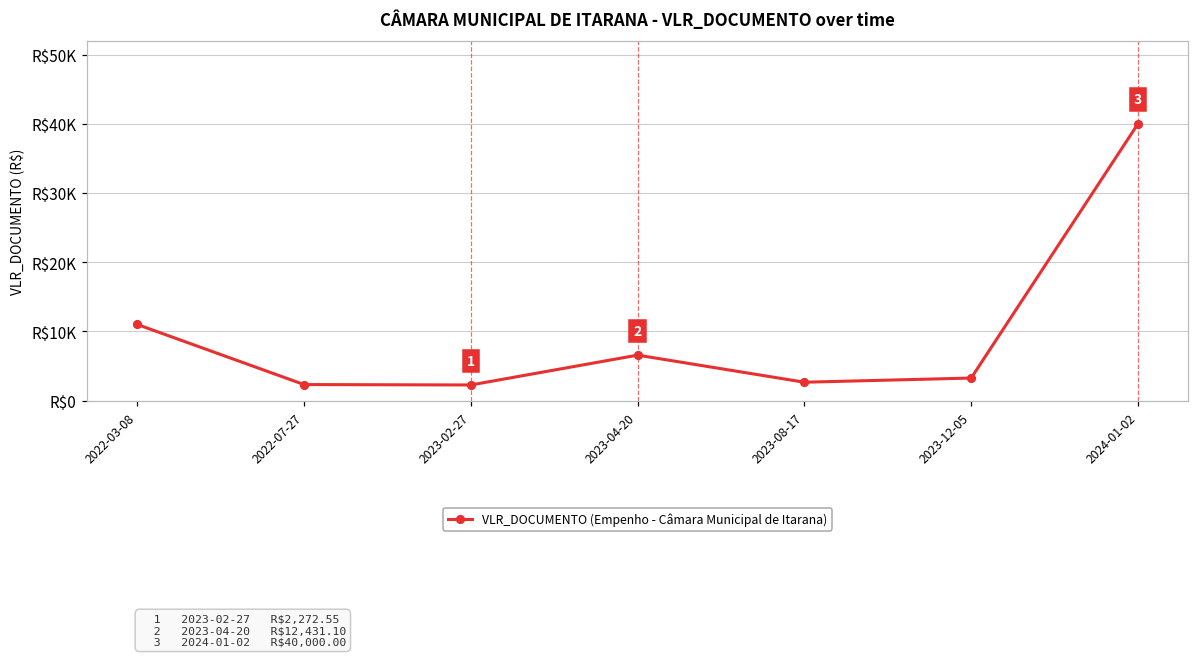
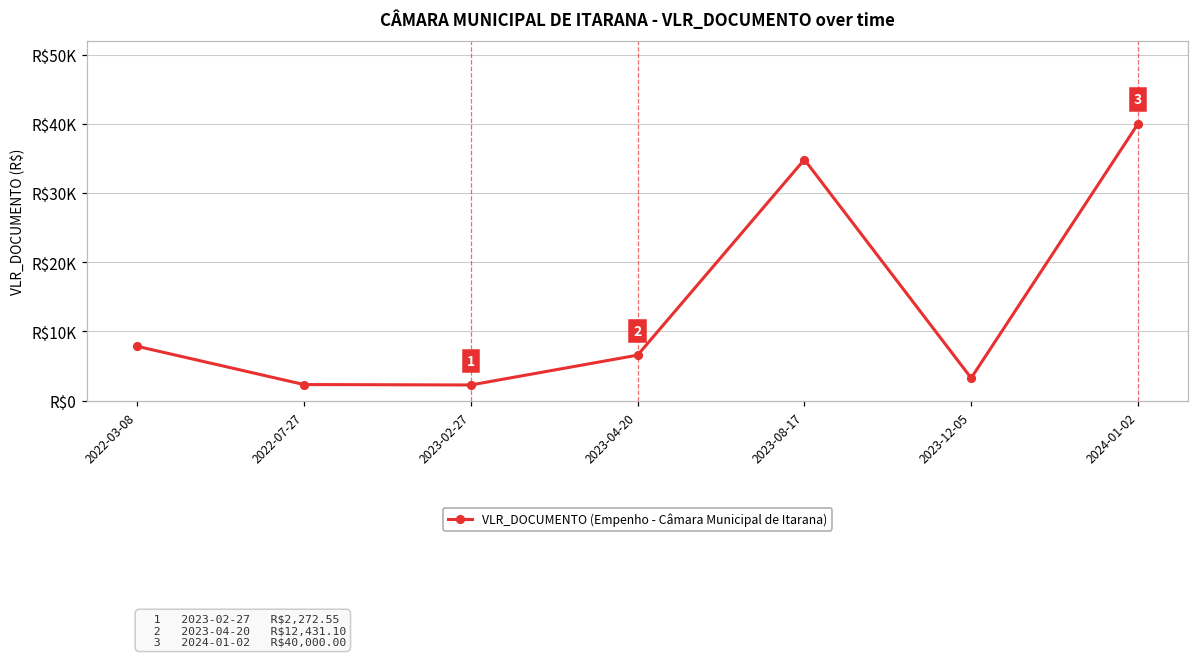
  {
-   "2022-03-08": "R$11000",
+   "2022-03-08": "R$8000",
    "2022-07-27": "R$2000",
-   "2023-08-17": "R$3000",
+   "2023-08-17": "R$35000",
    "2023-12-05": "R$3000"
  }
